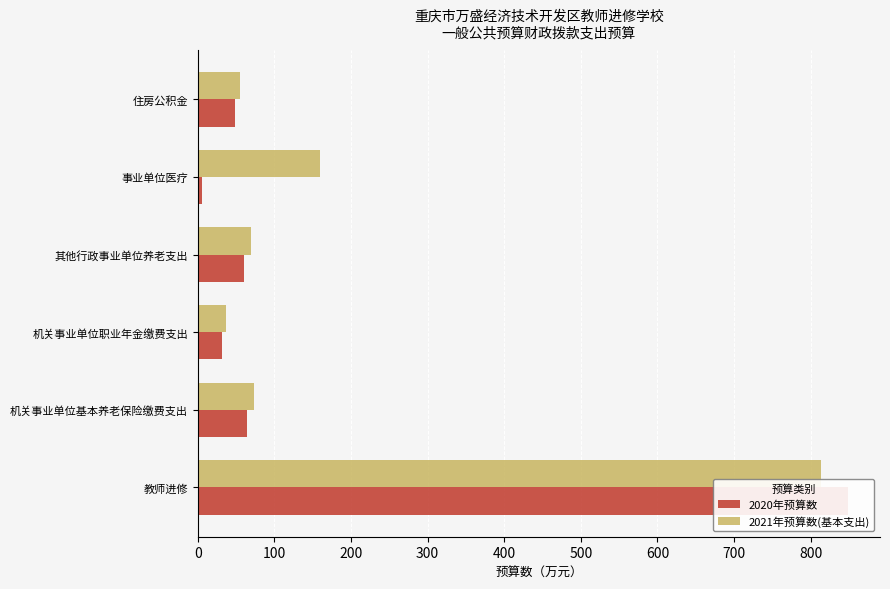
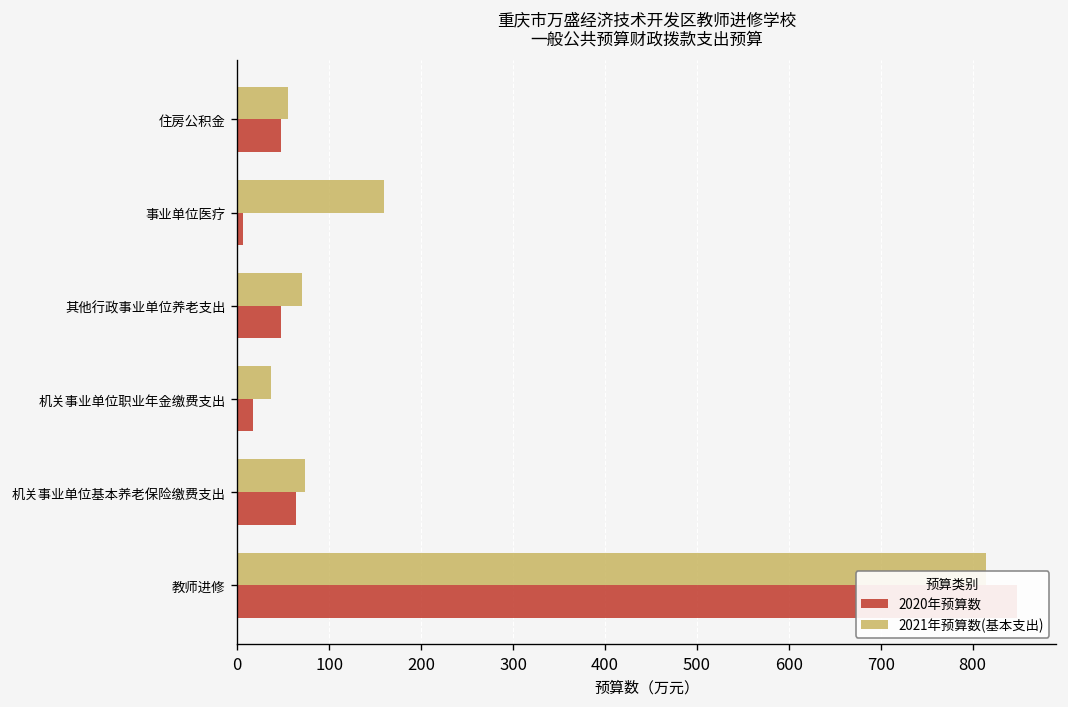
  {
    "2020年预算数": {
      "住房公积金": 50,
      "事业单位医疗": 10,
-     "其他行政事业单位养老支出": 60,
-     "机关事业单位职业年金缴费支出": 30,
+     "其他行政事业单位养老支出": 50,
+     "机关事业单位职业年金缴费支出": 20,
      "机关事业单位基本养老保险缴费支出": 60
    },
    "2021年预算数(基本支出)": {
      "住房公积金": 60,
      "事业单位医疗": 160,
      "其他行政事业单位养老支出": 70,
      "机关事业单位职业年金缴费支出": 40,
      "机关事业单位基本养老保险缴费支出": 70,
      "教师进修": 810
    }
  }
